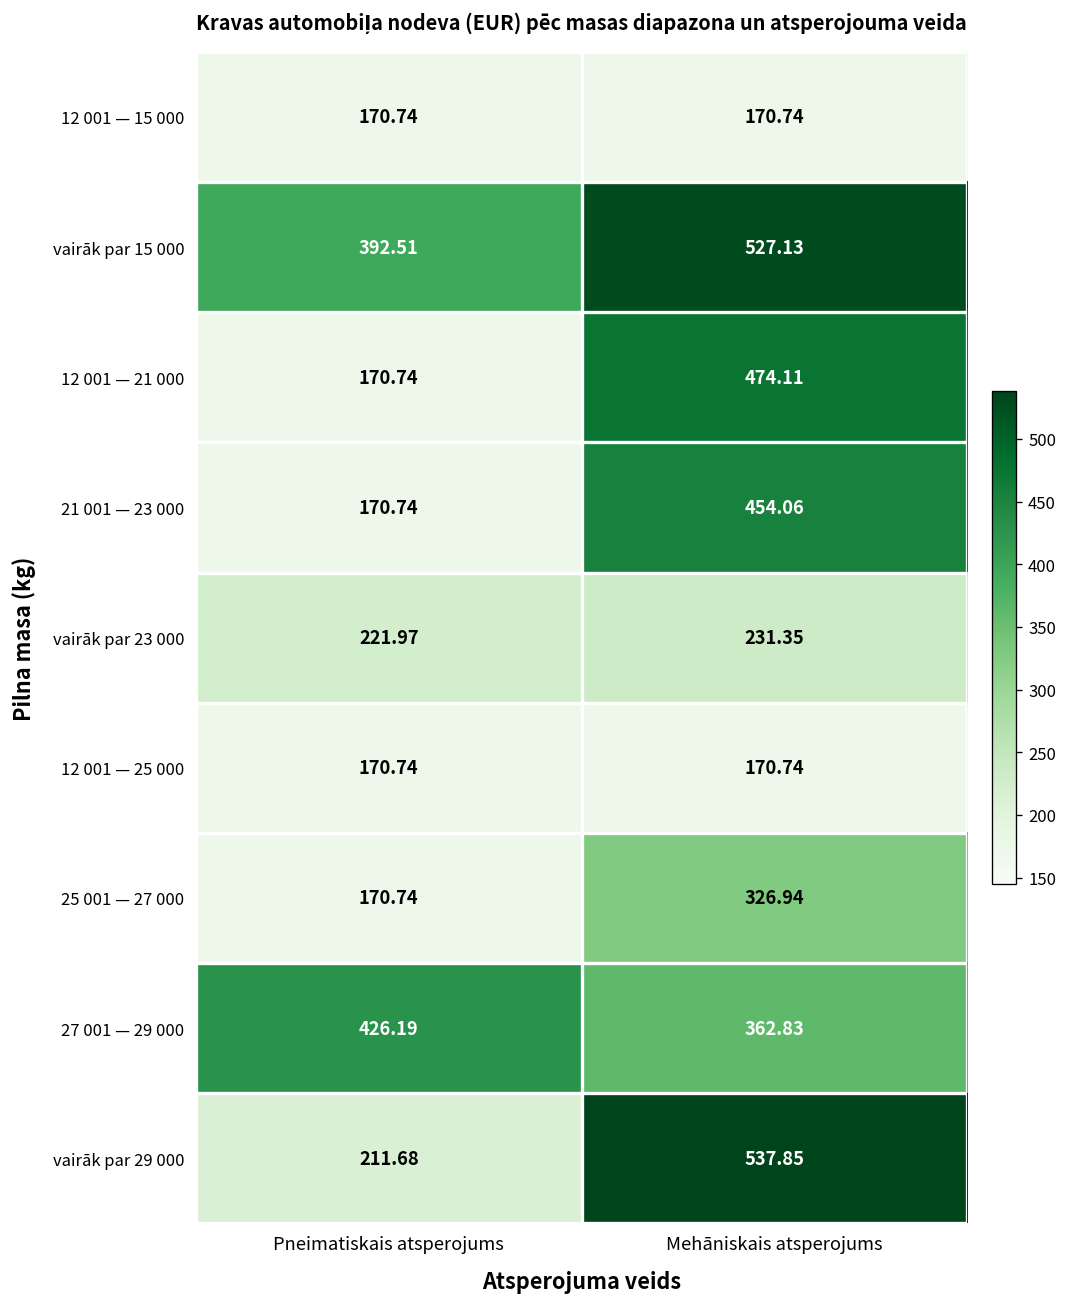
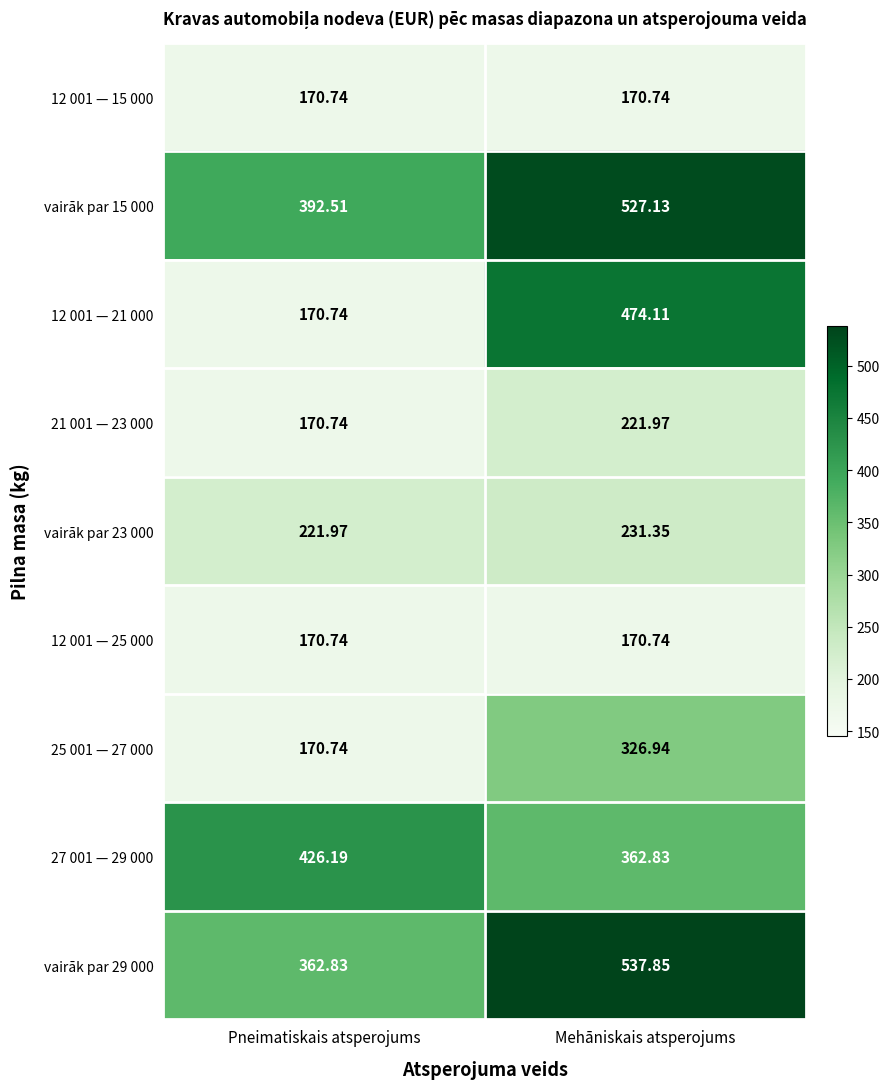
  {
    "12 001 — 15 000": {
      "Pneimatiskais atsperojums": 170.74,
      "Mehāniskais atsperojums": 170.74
    },
    "vairāk par 15 000": {
      "Pneimatiskais atsperojums": 392.51,
      "Mehāniskais atsperojums": 527.13
    },
    "12 001 — 21 000": {
      "Pneimatiskais atsperojums": 170.74,
      "Mehāniskais atsperojums": 474.11
    },
    "21 001 — 23 000": {
      "Pneimatiskais atsperojums": 170.74,
-     "Mehāniskais atsperojums": 454.06
+     "Mehāniskais atsperojums": 221.97
    },
    "vairāk par 23 000": {
      "Pneimatiskais atsperojums": 221.97,
      "Mehāniskais atsperojums": 231.35
    },
    "12 001 — 25 000": {
      "Pneimatiskais atsperojums": 170.74,
      "Mehāniskais atsperojums": 170.74
    },
    "25 001 — 27 000": {
      "Pneimatiskais atsperojums": 170.74,
      "Mehāniskais atsperojums": 326.94
    },
    "27 001 — 29 000": {
      "Pneimatiskais atsperojums": 426.19,
      "Mehāniskais atsperojums": 362.83
    },
    "vairāk par 29 000": {
-     "Pneimatiskais atsperojums": 211.68,
+     "Pneimatiskais atsperojums": 362.83,
      "Mehāniskais atsperojums": 537.85
    }
  }
